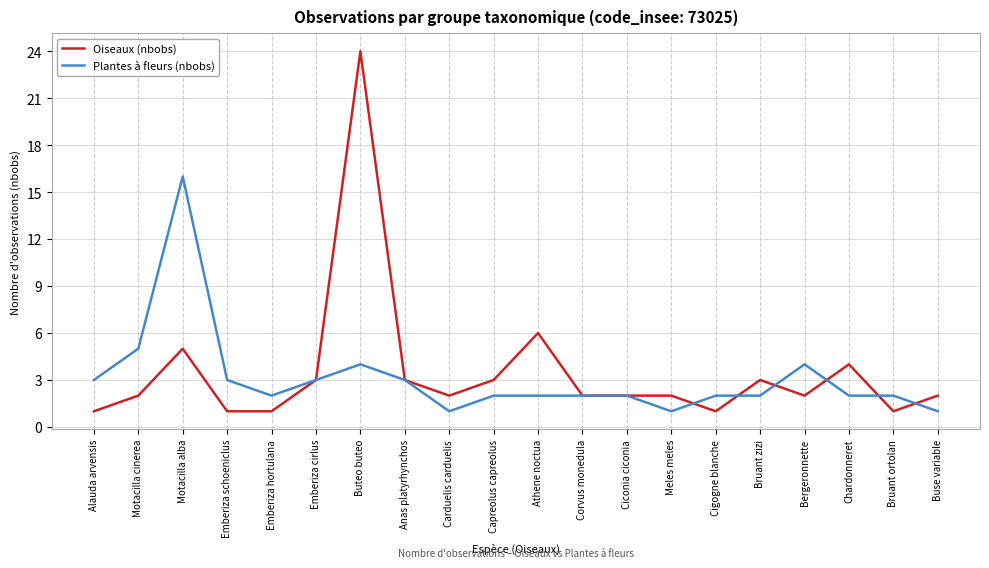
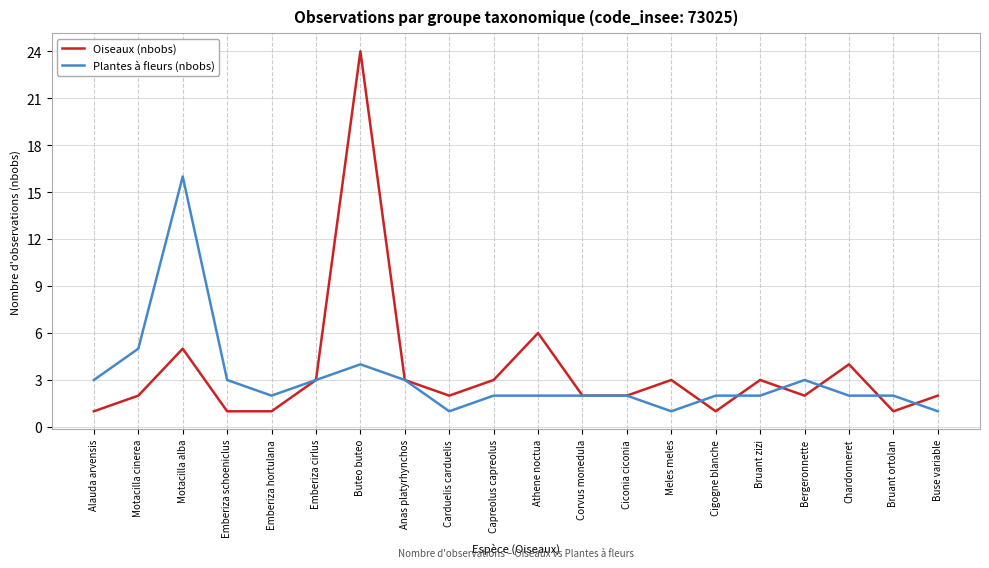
  {
    "Oiseaux (nbobs)": {
      "Alauda arvensis": 1,
      "Motacilla cinerea": 2,
      "Motacilla alba": 5,
      "Emberiza schoeniclus": 1,
      "Emberiza hortulana": 1,
      "Buteo buteo": 24,
      "Carduelis carduelis": 2,
      "Capreolus capreolus": 3,
      "Athene noctua": 6,
-     "Meles meles": 2,
+     "Meles meles": 3,
      "Cigogne blanche": 1,
      "Bruant zizi": 3,
      "Bergeronnette": 2,
      "Chardonneret": 4,
      "Bruant ortolan": 1,
      "Buse variable": 2
    },
    "Plantes à fleurs (nbobs)": {
      "Alauda arvensis": 3,
      "Motacilla cinerea": 5,
      "Motacilla alba": 16,
      "Emberiza schoeniclus": 3,
      "Emberiza hortulana": 2,
      "Buteo buteo": 4,
      "Carduelis carduelis": 1,
      "Capreolus capreolus": 2,
      "Athene noctua": 2,
      "Meles meles": 1,
      "Cigogne blanche": 2,
      "Bruant zizi": 2,
-     "Bergeronnette": 4,
+     "Bergeronnette": 3,
      "Chardonneret": 2,
      "Bruant ortolan": 2,
      "Buse variable": 1
    }
  }
